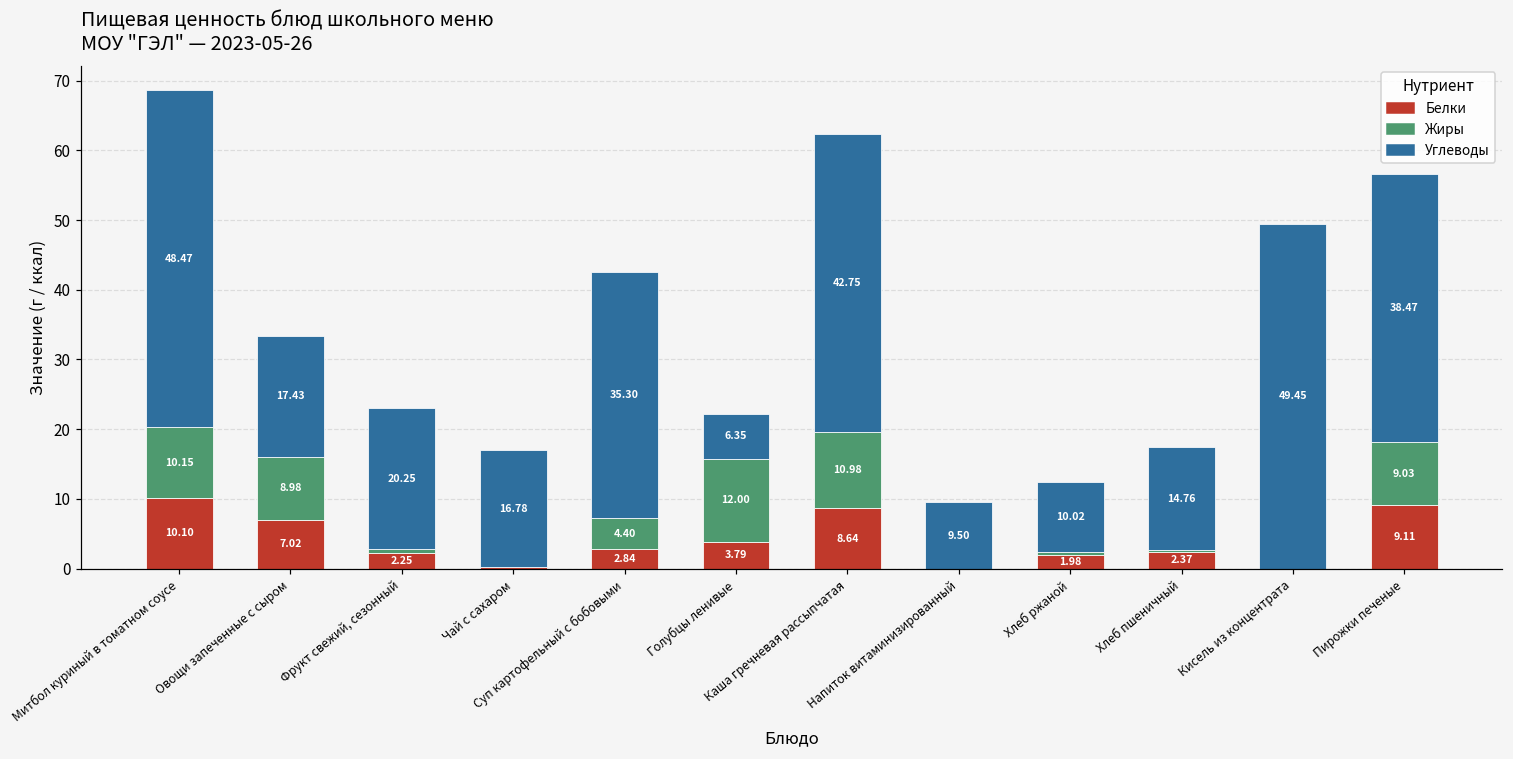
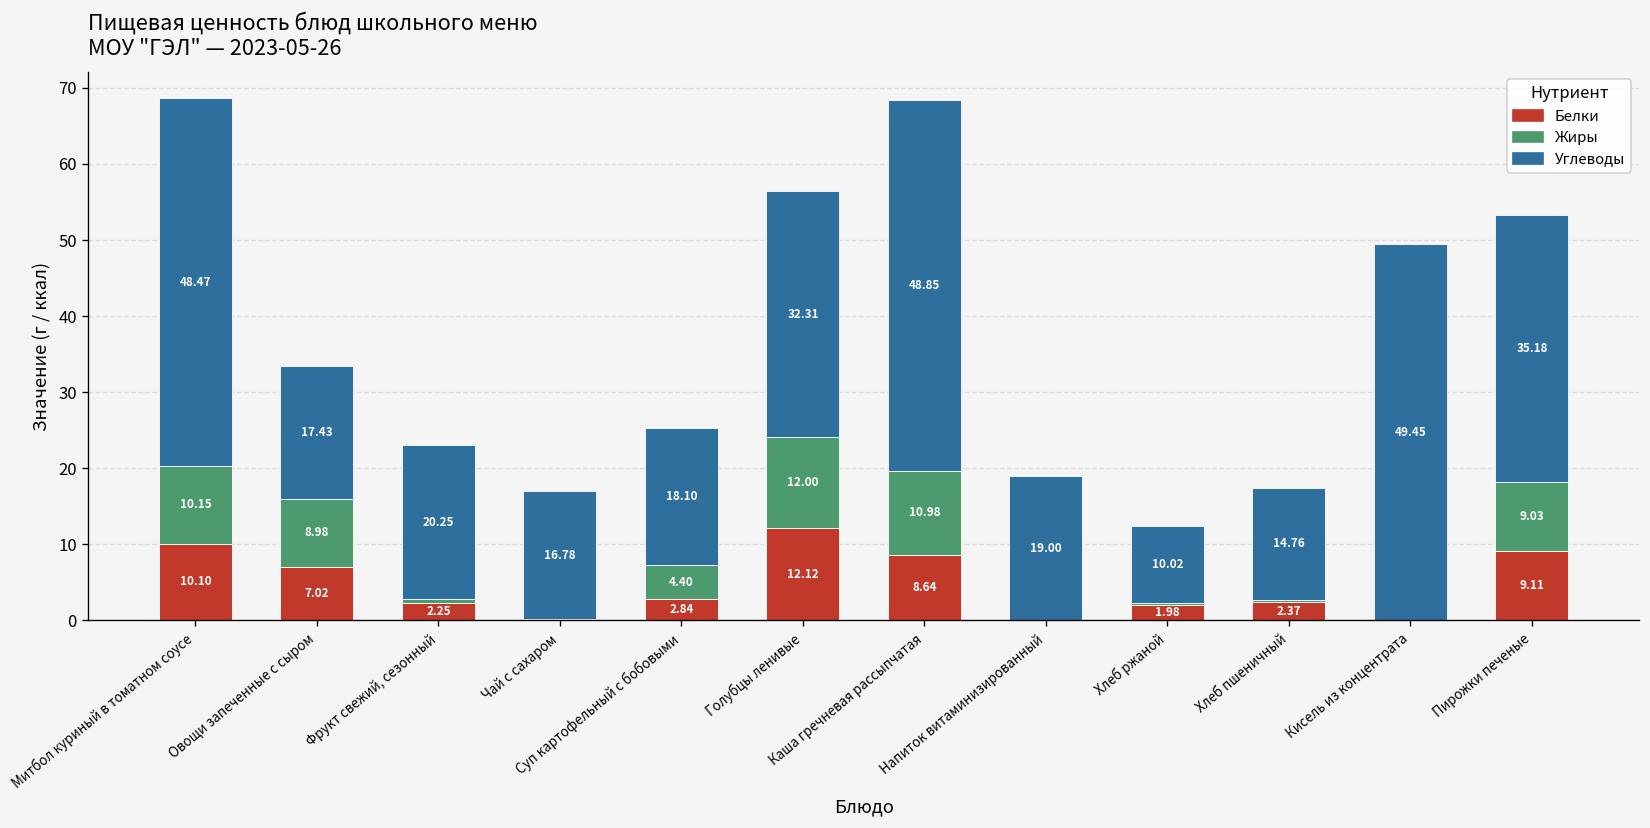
  {
    "Белки": {
      "Митбол куриный в томатном соусе": 10.10,
      "Овощи запеченные с сыром": 7.02,
      "Фрукт свежий, сезонный": 2.25,
      "Суп картофельный с бобовыми": 2.84,
-     "Голубцы ленивые": 3.79,
+     "Голубцы ленивые": 12.12,
      "Каша гречневая рассыпчатая": 8.64,
      "Хлеб ржаной": 1.98,
      "Хлеб пшеничный": 2.37,
      "Пирожки печеные": 9.11
    },
    "Жиры": {
      "Митбол куриный в томатном соусе": 10.15,
      "Овощи запеченные с сыром": 8.98,
      "Суп картофельный с бобовыми": 4.40,
      "Голубцы ленивые": 12.00,
      "Каша гречневая рассыпчатая": 10.98,
      "Пирожки печеные": 9.03
    },
    "Углеводы": {
      "Митбол куриный в томатном соусе": 48.47,
      "Овощи запеченные с сыром": 17.43,
      "Фрукт свежий, сезонный": 20.25,
      "Чай с сахаром": 16.78,
-     "Суп картофельный с бобовыми": 35.30,
-     "Голубцы ленивые": 6.35,
-     "Каша гречневая рассыпчатая": 42.75,
-     "Напиток витаминизированный": 9.50,
+     "Суп картофельный с бобовыми": 18.10,
+     "Голубцы ленивые": 32.31,
+     "Каша гречневая рассыпчатая": 48.85,
+     "Напиток витаминизированный": 19.00,
      "Хлеб ржаной": 10.02,
      "Хлеб пшеничный": 14.76,
      "Кисель из концентрата": 49.45,
-     "Пирожки печеные": 38.47
+     "Пирожки печеные": 35.18
    }
  }
